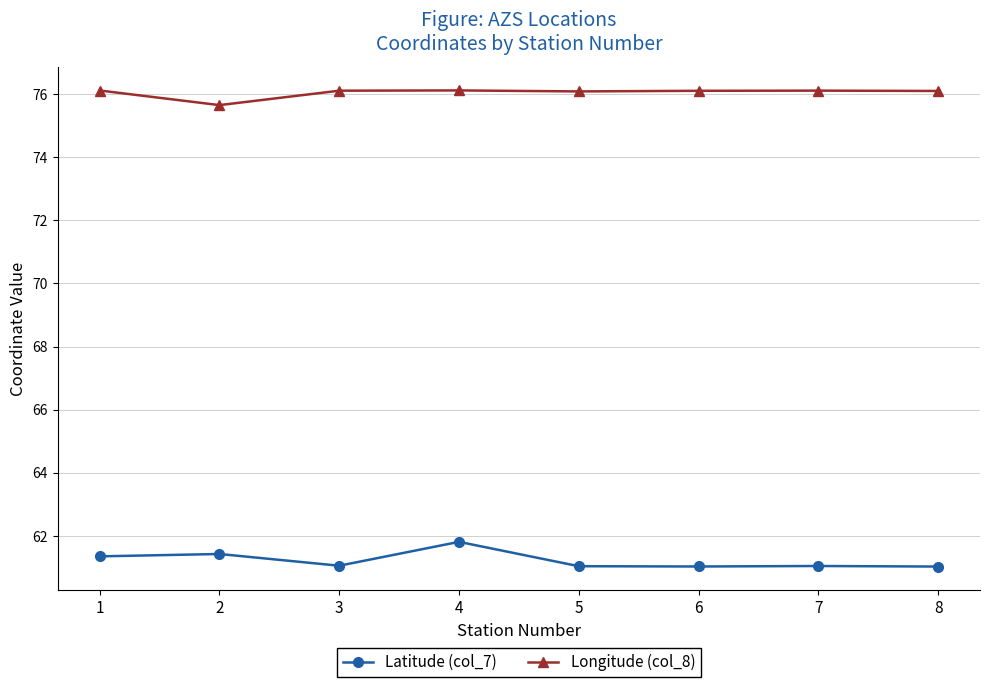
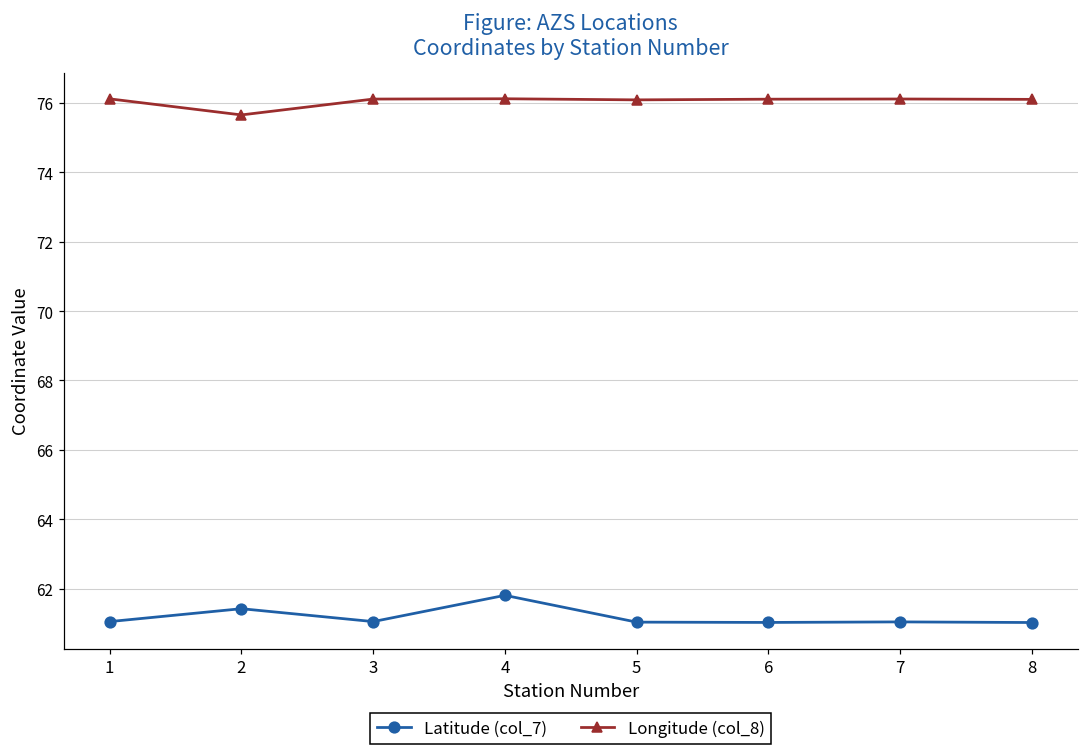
  {
    "Latitude (col_7)": {
-     "1": 61.3,
+     "1": 61.1,
      "2": 61.4,
      "3": 61.1,
      "4": 61.8,
      "5": 61.0,
      "6": 61.0,
      "7": 61.0,
      "8": 61.0
    },
    "Longitude (col_8)": {
      "1": 76.1,
      "2": 75.7,
      "3": 76.1,
      "4": 76.1,
      "5": 76.1,
      "6": 76.1,
      "7": 76.1,
      "8": 76.1
    }
  }
